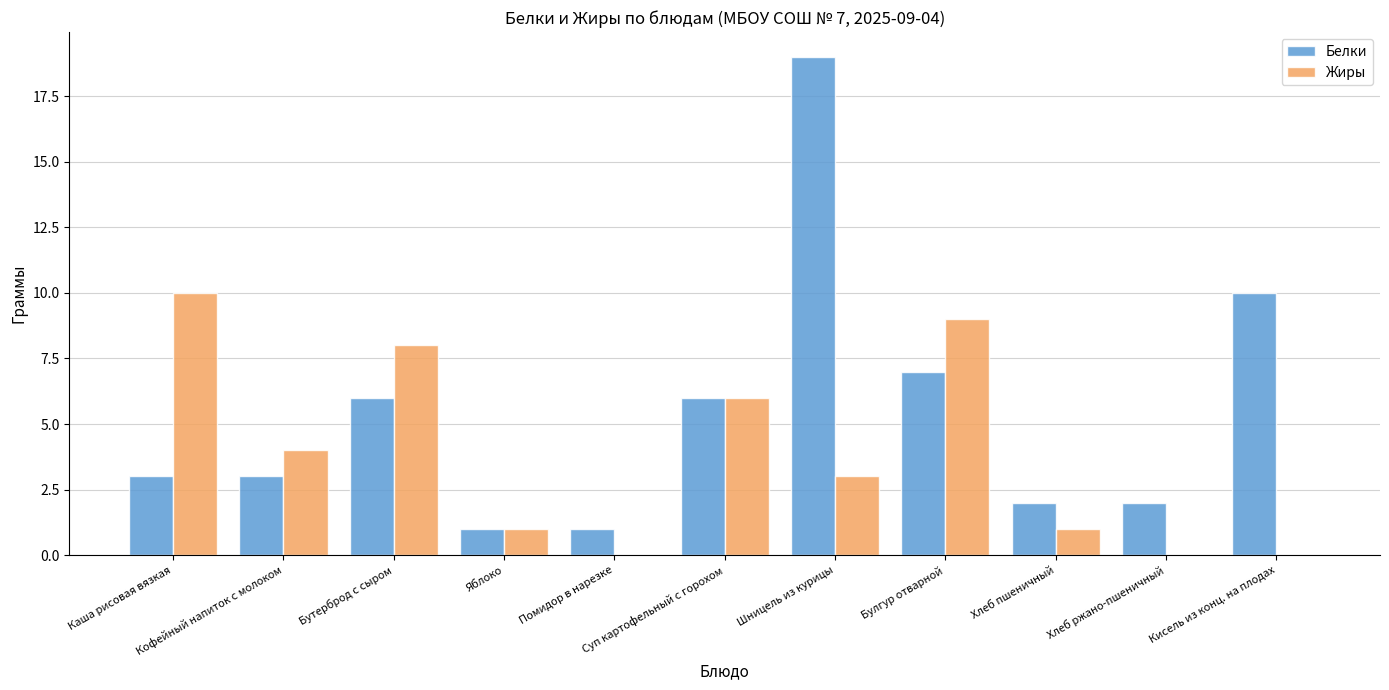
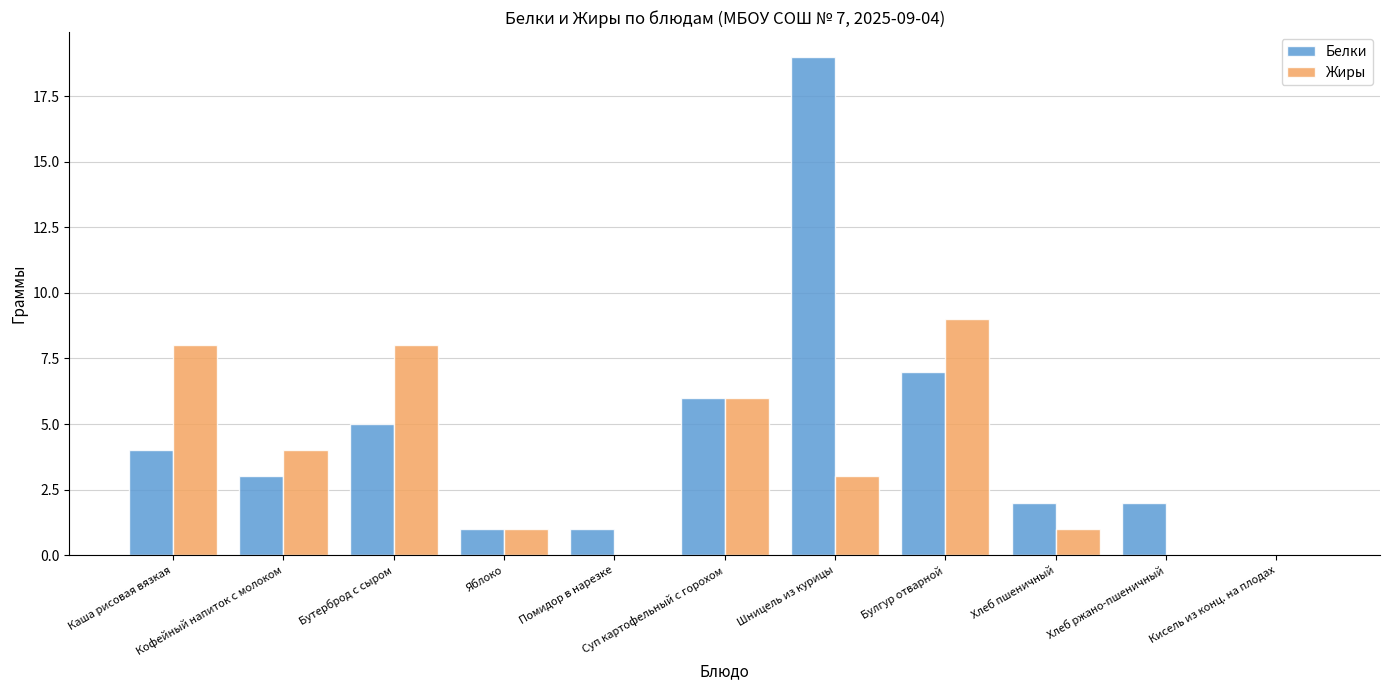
  {
    "Белки": {
-     "Каша рисовая вязкая": 3,
+     "Каша рисовая вязкая": 4,
      "Кофейный напиток с молоком": 3,
-     "Бутерброд с сыром": 6,
+     "Бутерброд с сыром": 5,
      "Яблоко": 1,
      "Помидор в нарезке": 1,
      "Суп картофельный с горохом": 6,
      "Шницель из курицы": 19,
      "Булгур отварной": 7,
      "Хлеб пшеничный": 2,
      "Хлеб ржано-пшеничный": 2,
-     "Кисель из конц. на плодах": 10
+     "Кисель из конц. на плодах": 0
    },
    "Жиры": {
-     "Каша рисовая вязкая": 10,
+     "Каша рисовая вязкая": 8,
      "Кофейный напиток с молоком": 4,
      "Бутерброд с сыром": 8,
      "Яблоко": 1,
      "Помидор в нарезке": 0,
      "Суп картофельный с горохом": 6,
      "Шницель из курицы": 3,
      "Булгур отварной": 9,
      "Хлеб пшеничный": 1,
      "Хлеб ржано-пшеничный": 0,
      "Кисель из конц. на плодах": 0
    }
  }
